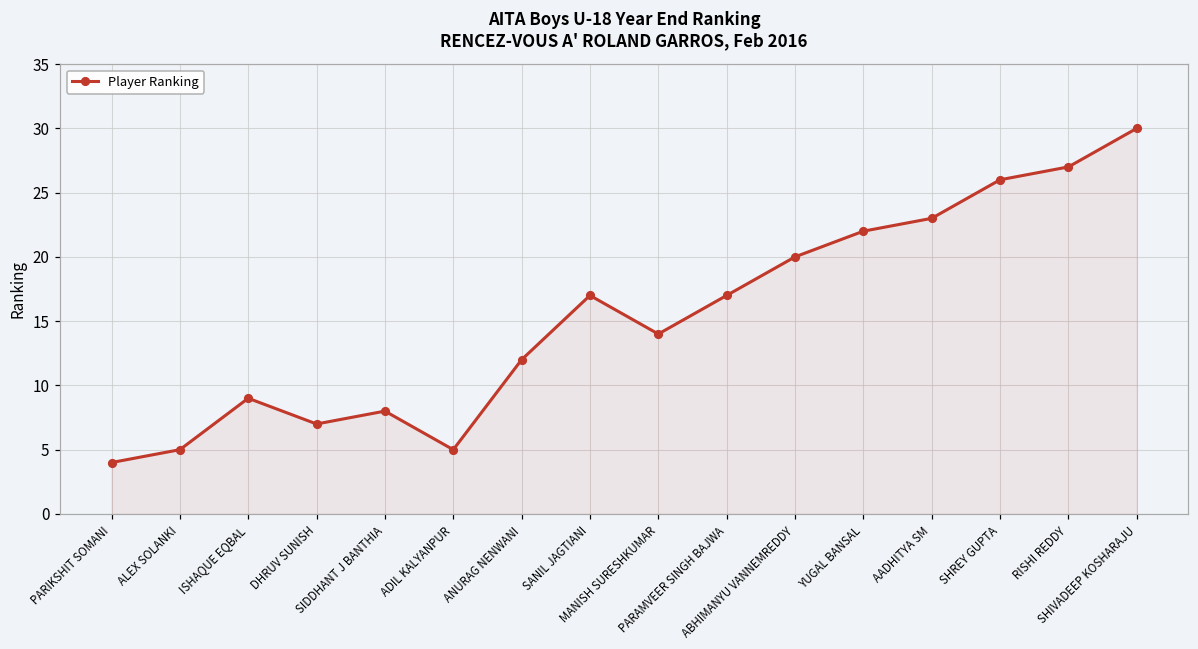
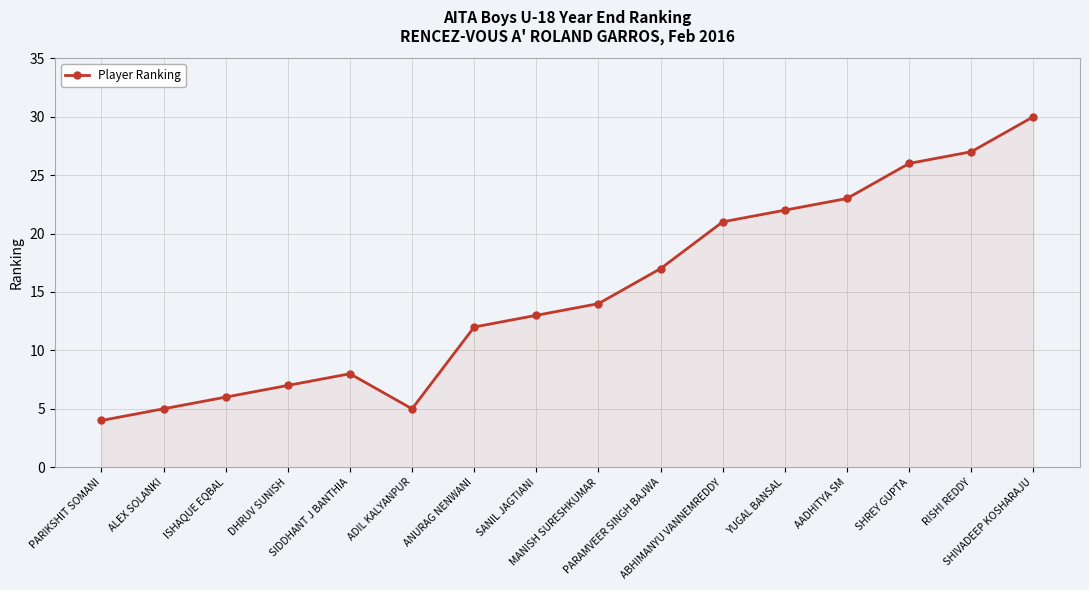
  {
    "PARIKSHIT SOMANI": 4,
    "ALEX SOLANKI": 5,
-   "ISHAQUE EQBAL": 9,
+   "ISHAQUE EQBAL": 6,
    "DHRUV SUNISH": 7,
    "SIDDHANT J BANTHIA": 8,
    "ADIL KALYANPUR": 5,
    "ANURAG NENWANI": 12,
-   "SANIL JAGTIANI": 17,
+   "SANIL JAGTIANI": 13,
    "MANISH SURESHKUMAR": 14,
    "PARAMVEER SINGH BAJWA": 17,
-   "ABHIMANYU VANNEMREDDY": 20,
+   "ABHIMANYU VANNEMREDDY": 21,
    "YUGAL BANSAL": 22,
    "AADHITYA SM": 23,
    "SHREY GUPTA": 26,
    "RISHI REDDY": 27,
    "SHIVADEEP KOSHARAJU": 30
  }
